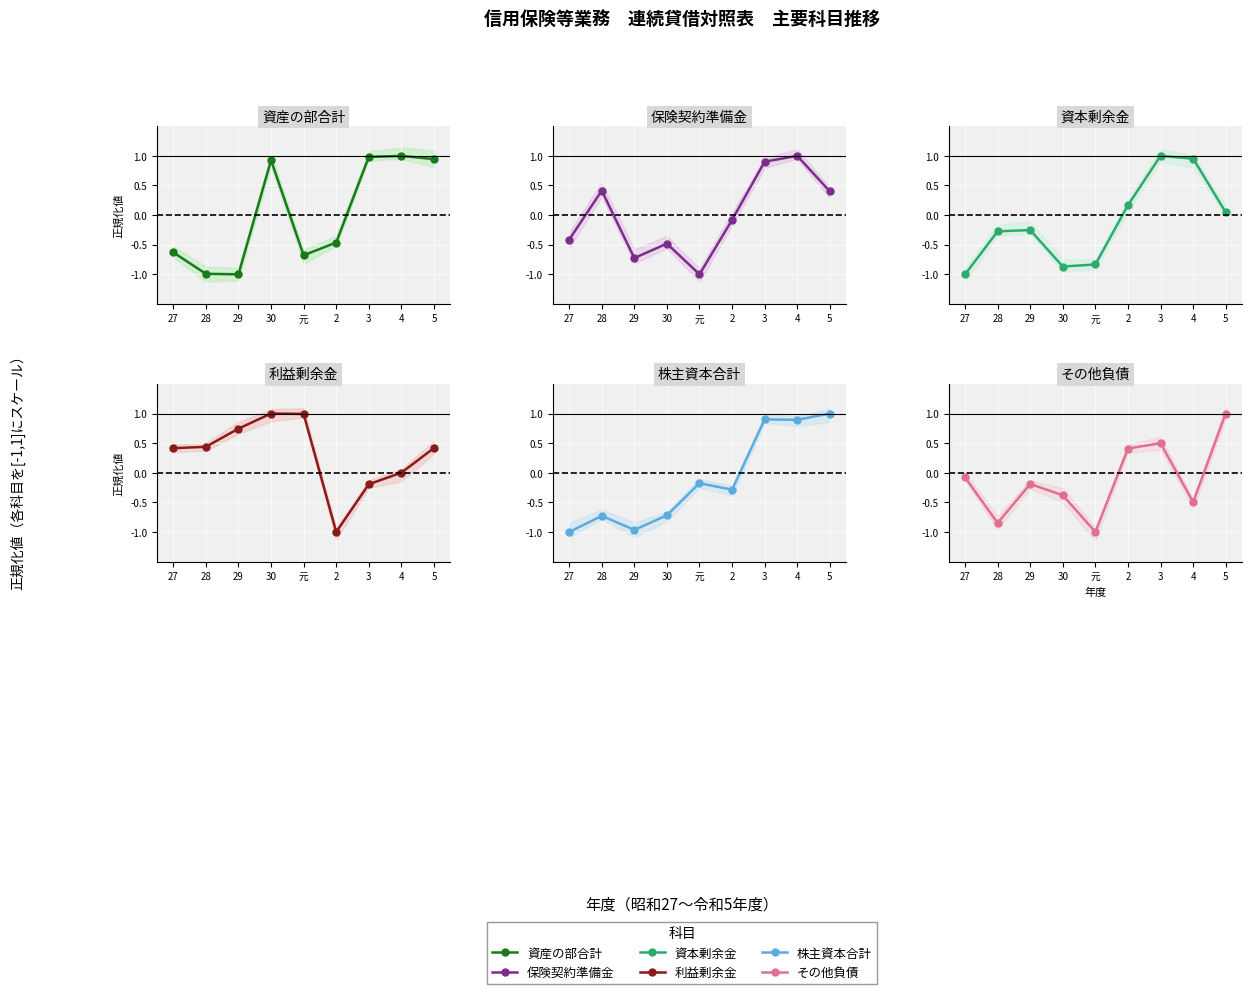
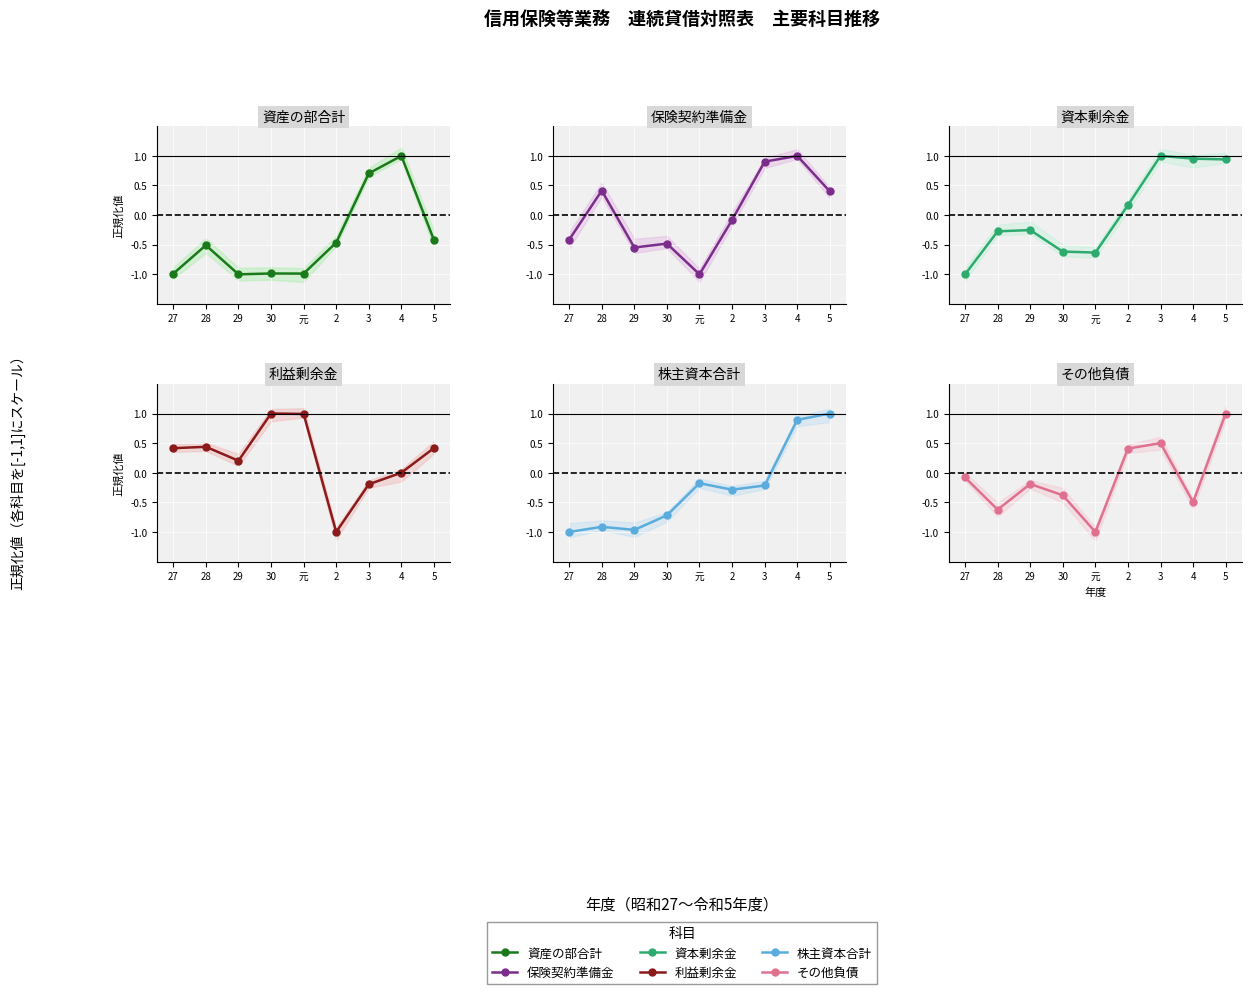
  {
    "資産の部合計": {
      "資産の部合計": {
-       "27": -0.6,
-       "28": -1.0,
+       "27": -1.0,
+       "28": -0.5,
        "29": -1.0,
-       "30": 0.9,
-       "元": -0.7,
+       "30": -1.0,
+       "元": -1.0,
        "2": -0.5,
-       "3": 1.0,
+       "3": 0.7,
        "4": 1.0,
-       "5": 0.9
+       "5": -0.4
      }
    },
    "保険契約準備金": {
      "保険契約準備金": {
        "27": -0.4,
        "28": 0.4,
-       "29": -0.7,
+       "29": -0.5,
        "30": -0.5,
        "元": -1.0,
        "2": -0.1,
        "3": 0.9,
        "4": 1.0,
        "5": 0.4
      }
    },
    "資本剰余金": {
      "資本剰余金": {
        "27": -1.0,
        "28": -0.3,
        "29": -0.3,
-       "30": -0.9,
-       "元": -0.8,
+       "30": -0.6,
+       "元": -0.6,
        "2": 0.2,
        "3": 1.0,
        "4": 1.0,
-       "5": 0.0
+       "5": 0.9
      }
    },
    "利益剰余金": {
      "利益剰余金": {
        "27": 0.4,
        "28": 0.4,
-       "29": 0.7,
+       "29": 0.2,
        "30": 1.0,
        "元": 1.0,
        "2": -1.0,
        "3": -0.2,
        "4": 0.0,
        "5": 0.4
      }
    },
    "株主資本合計": {
      "株主資本合計": {
        "27": -1.0,
-       "28": -0.7,
+       "28": -0.9,
        "29": -1.0,
        "30": -0.7,
        "元": -0.2,
        "2": -0.3,
-       "3": 0.9,
+       "3": -0.2,
        "4": 0.9,
        "5": 1.0
      }
    },
    "その他負債": {
      "その他負債": {
        "27": -0.1,
-       "28": -0.8,
+       "28": -0.6,
        "29": -0.2,
        "30": -0.4,
        "元": -1.0,
        "2": 0.4,
        "3": 0.5,
        "4": -0.5,
        "5": 1.0
      }
    }
  }
